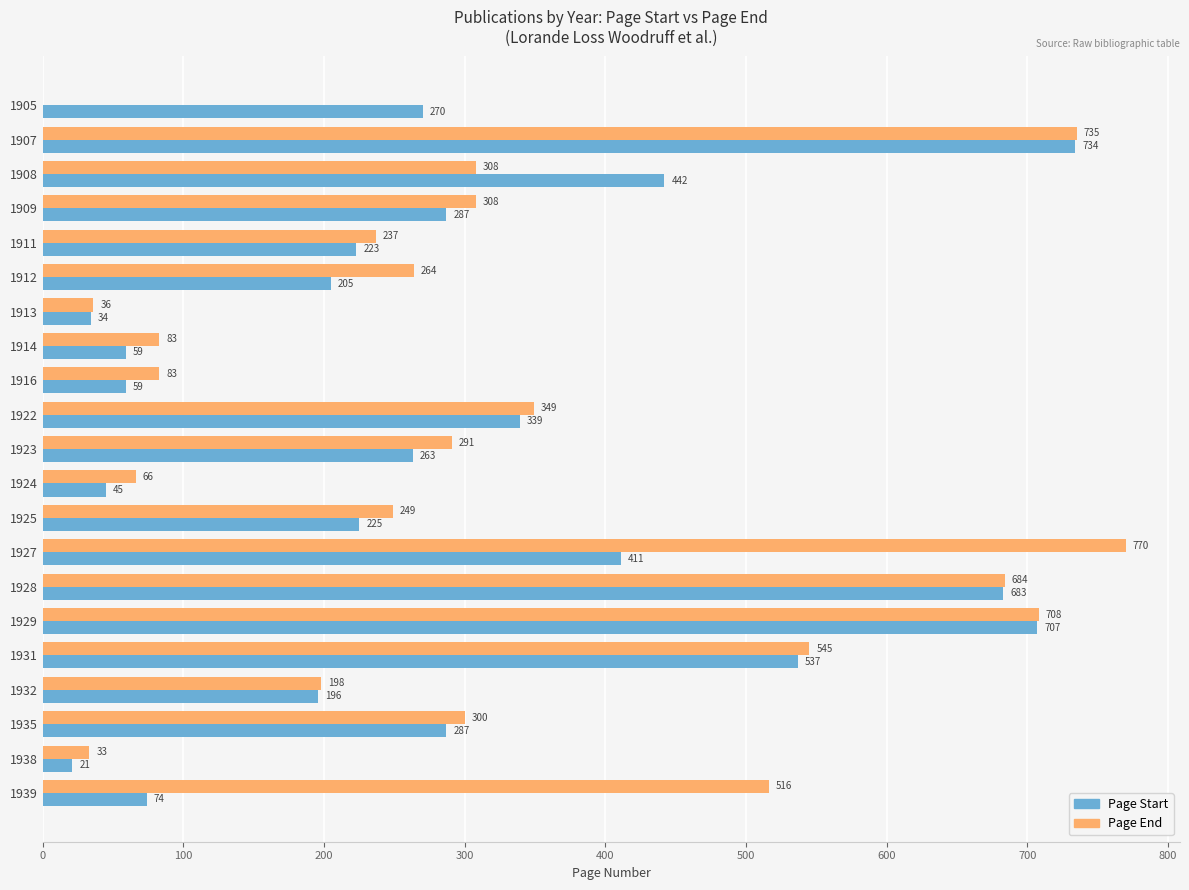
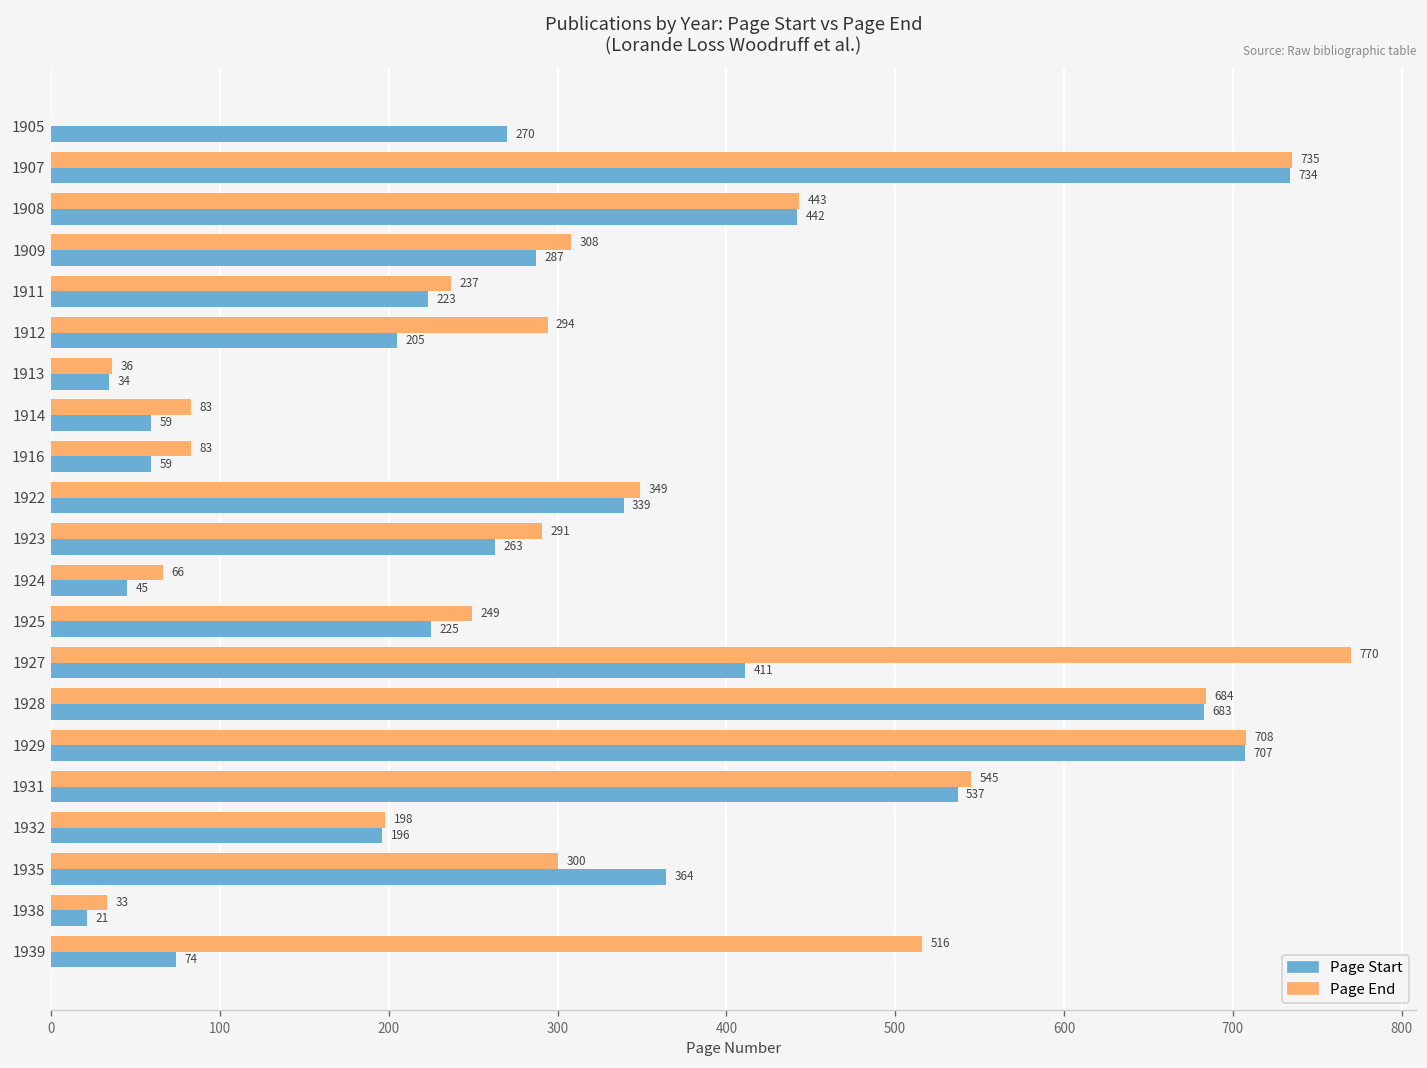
  {
    "Page Start": {
      "1905": 270,
      "1907": 734,
      "1908": 442,
      "1909": 287,
      "1911": 223,
      "1912": 205,
      "1913": 34,
      "1914": 59,
      "1916": 59,
      "1922": 339,
      "1923": 263,
      "1924": 45,
      "1925": 225,
      "1927": 411,
      "1928": 683,
      "1929": 707,
      "1931": 537,
      "1932": 196,
-     "1935": 287,
+     "1935": 364,
      "1938": 21,
      "1939": 74
    },
    "Page End": {
      "1907": 735,
-     "1908": 308,
+     "1908": 443,
      "1909": 308,
      "1911": 237,
-     "1912": 264,
+     "1912": 294,
      "1913": 36,
      "1914": 83,
      "1916": 83,
      "1922": 349,
      "1923": 291,
      "1924": 66,
      "1925": 249,
      "1927": 770,
      "1928": 684,
      "1929": 708,
      "1931": 545,
      "1932": 198,
      "1935": 300,
      "1938": 33,
      "1939": 516
    }
  }
